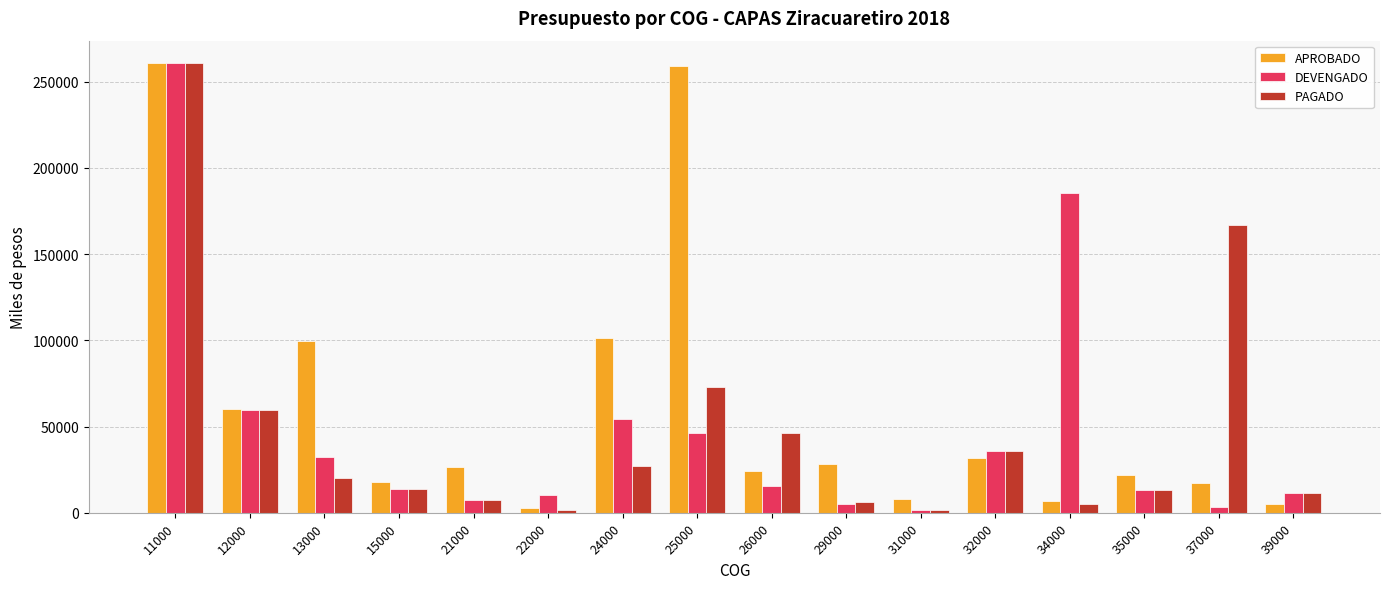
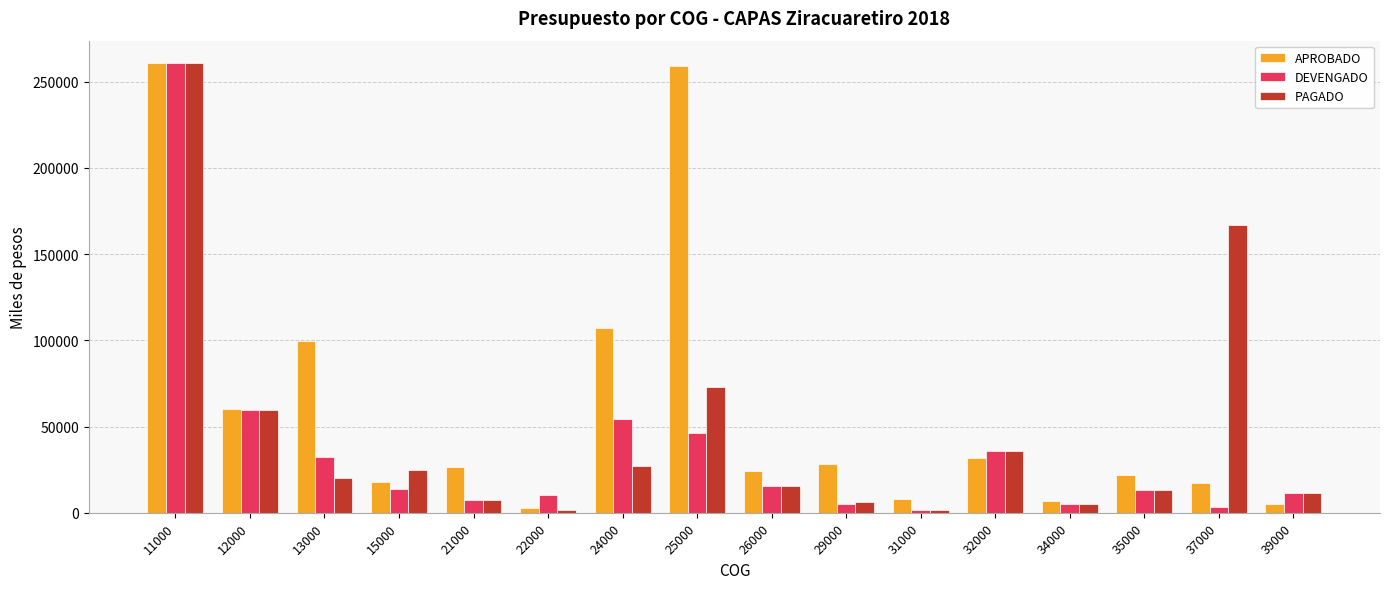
  {
    "APROBADO": {
      "11000": 261000,
      "12000": 60000,
      "13000": 100000,
      "15000": 18000,
      "21000": 26000,
      "22000": 3000,
-     "24000": 101000,
+     "24000": 107000,
      "25000": 259000,
      "26000": 24000,
      "29000": 28000,
      "31000": 8000,
      "32000": 32000,
      "34000": 7000,
      "35000": 22000,
      "37000": 17000,
      "39000": 5000
    },
    "DEVENGADO": {
      "11000": 261000,
      "12000": 60000,
      "13000": 32000,
      "15000": 14000,
      "21000": 7000,
      "22000": 10000,
      "24000": 54000,
      "25000": 46000,
      "26000": 16000,
      "29000": 5000,
      "32000": 36000,
-     "34000": 185000,
+     "34000": 5000,
      "35000": 13000,
      "37000": 3000,
      "39000": 12000
    },
    "PAGADO": {
      "11000": 261000,
      "12000": 60000,
      "13000": 20000,
-     "15000": 14000,
+     "15000": 25000,
      "21000": 7000,
      "22000": 1000,
      "24000": 27000,
      "25000": 73000,
-     "26000": 46000,
+     "26000": 16000,
      "29000": 6000,
      "32000": 36000,
      "34000": 5000,
      "35000": 13000,
      "37000": 167000,
      "39000": 12000
    }
  }
